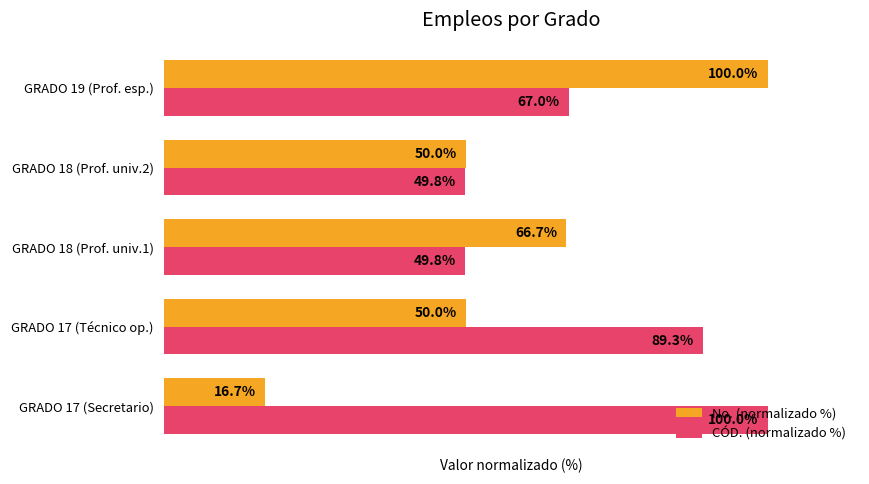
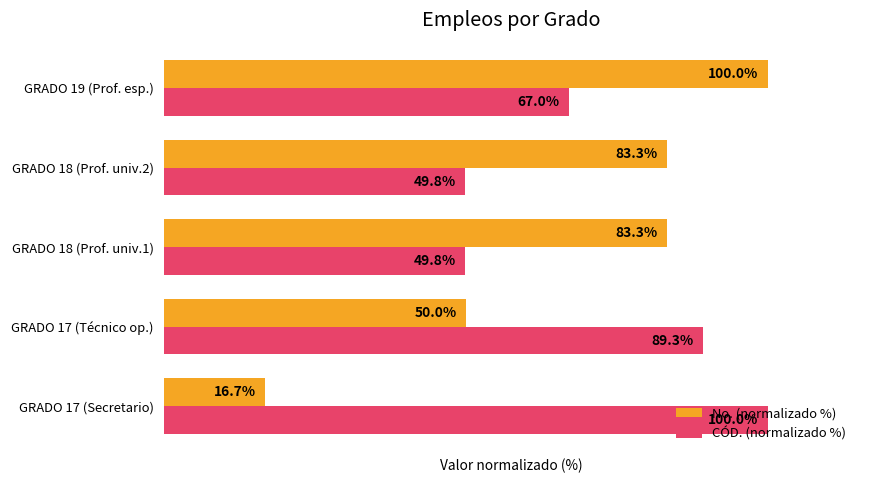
  {
    "No. (normalizado %)": {
      "GRADO 19 (Prof. esp.)": "100.0%",
-     "GRADO 18 (Prof. univ.2)": "50.0%",
-     "GRADO 18 (Prof. univ.1)": "66.7%",
+     "GRADO 18 (Prof. univ.2)": "83.3%",
+     "GRADO 18 (Prof. univ.1)": "83.3%",
      "GRADO 17 (Técnico op.)": "50.0%",
      "GRADO 17 (Secretario)": "16.7%"
    },
    "CÓD. (normalizado %)": {
      "GRADO 19 (Prof. esp.)": "67.0%",
      "GRADO 18 (Prof. univ.2)": "49.8%",
      "GRADO 18 (Prof. univ.1)": "49.8%",
      "GRADO 17 (Técnico op.)": "89.3%",
      "GRADO 17 (Secretario)": "100.0%"
    }
  }
